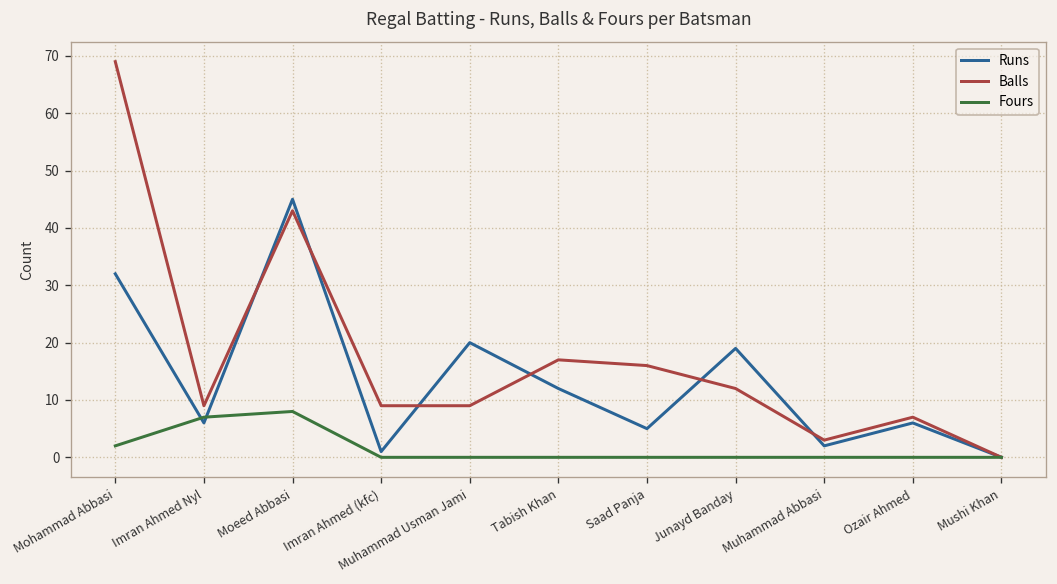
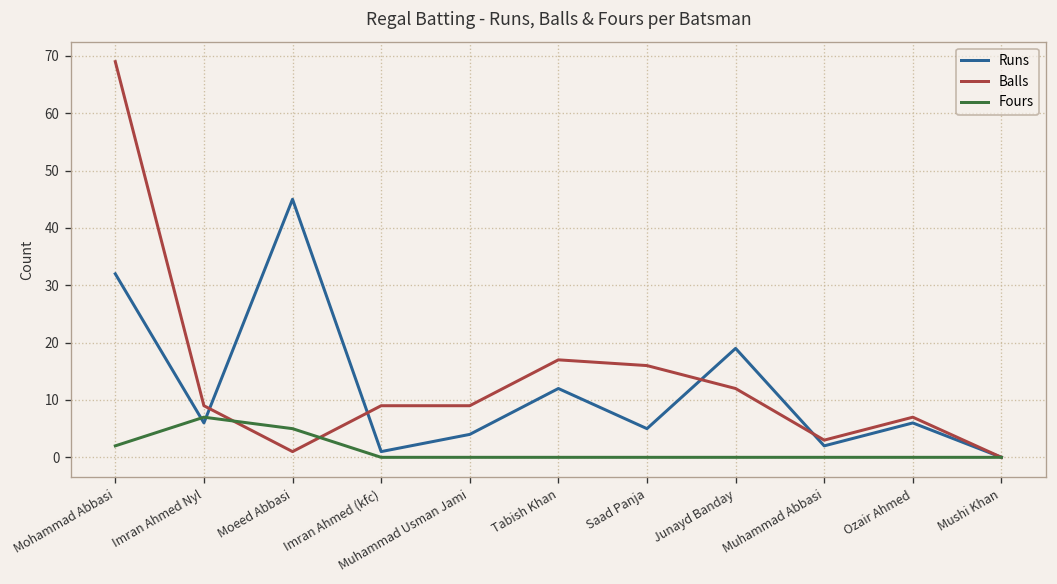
  {
    "Runs": {
      "Mohammad Abbasi": 32,
      "Imran Ahmed Nyl": 6,
      "Moeed Abbasi": 45,
      "Imran Ahmed (kfc)": 1,
-     "Muhammad Usman Jami": 20,
+     "Muhammad Usman Jami": 4,
      "Tabish Khan": 12,
      "Saad Panja": 5,
      "Junayd Banday": 19,
      "Muhammad Abbasi": 2,
      "Ozair Ahmed": 6
    },
    "Balls": {
      "Mohammad Abbasi": 69,
      "Imran Ahmed Nyl": 9,
-     "Moeed Abbasi": 43,
+     "Moeed Abbasi": 1,
      "Imran Ahmed (kfc)": 9,
      "Muhammad Usman Jami": 9,
      "Tabish Khan": 17,
      "Saad Panja": 16,
      "Junayd Banday": 12,
      "Muhammad Abbasi": 3,
      "Ozair Ahmed": 7
    },
    "Fours": {
      "Mohammad Abbasi": 2,
      "Imran Ahmed Nyl": 7,
-     "Moeed Abbasi": 8,
+     "Moeed Abbasi": 5,
      "Imran Ahmed (kfc)": 0,
      "Muhammad Usman Jami": 0,
      "Tabish Khan": 0,
      "Saad Panja": 0,
      "Junayd Banday": 0,
      "Muhammad Abbasi": 0,
      "Ozair Ahmed": 0
    }
  }
